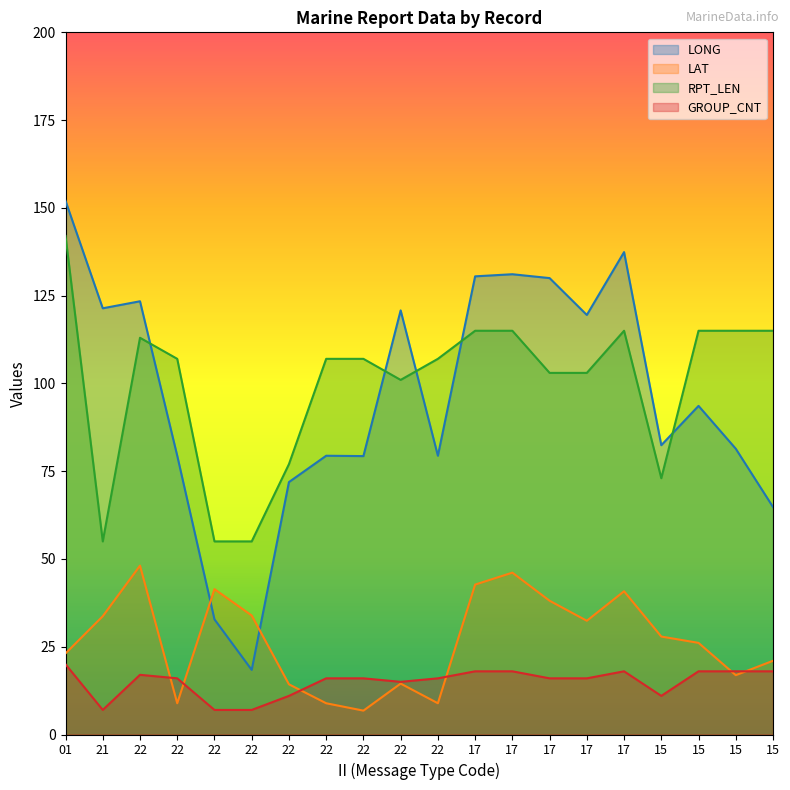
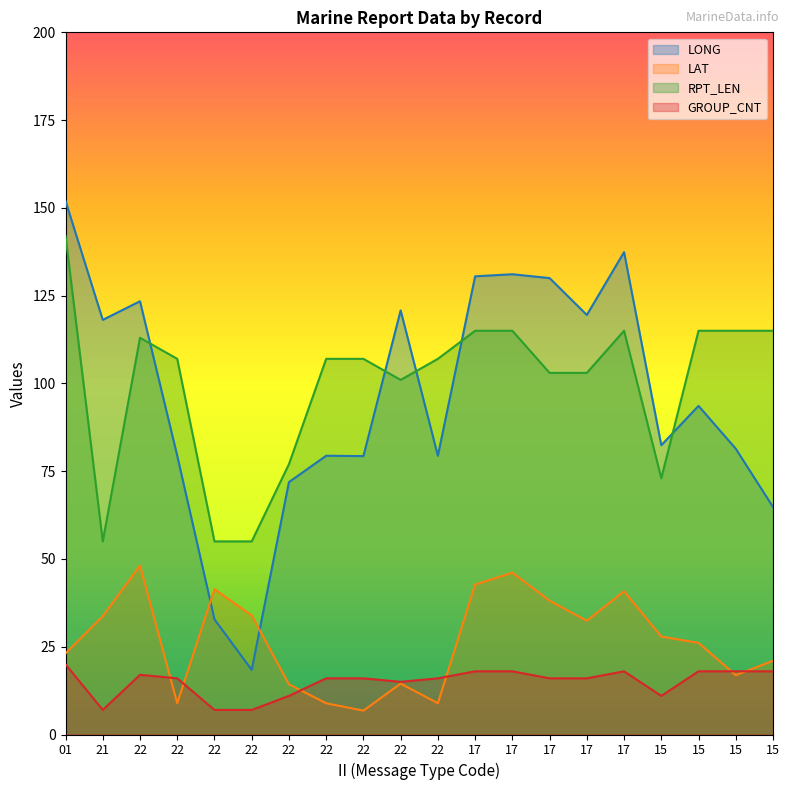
  {
    "LONG": {
      "01": 152,
-     "21": 121
+     "21": 118
    },
    "RPT_LEN": {
      "01": 142,
      "21": 55
    }
  }
